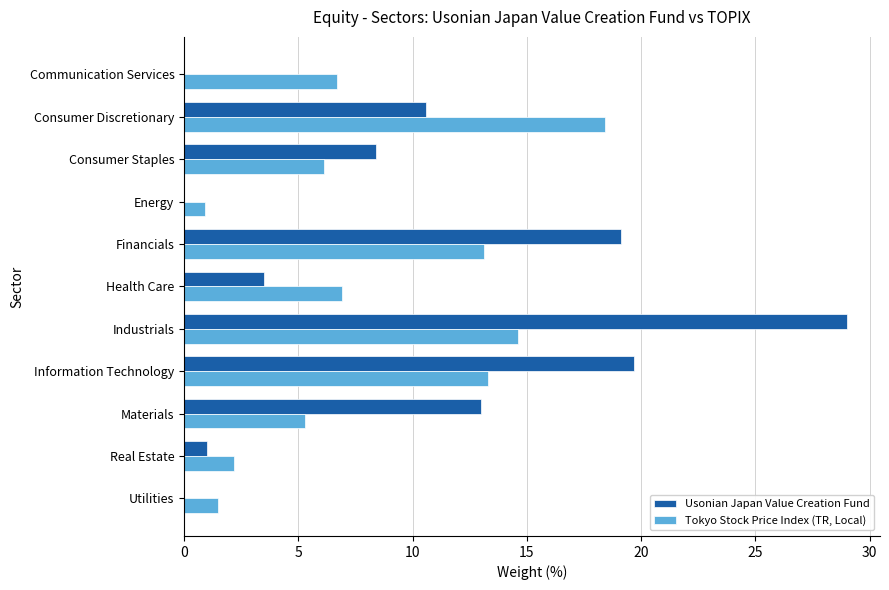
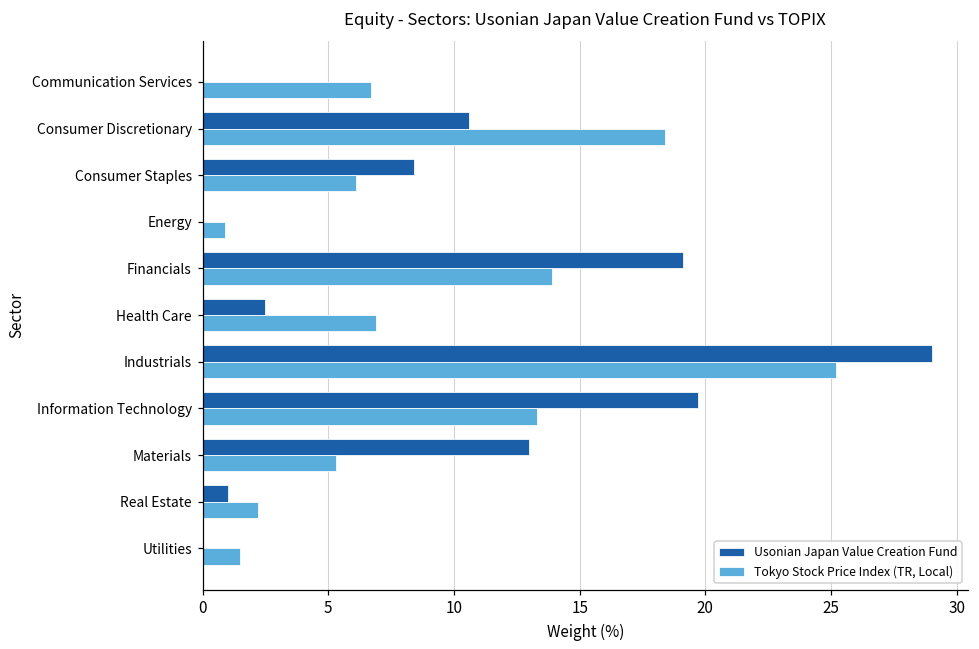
  {
    "Usonian Japan Value Creation Fund": {
      "Communication Services": 0.0,
      "Consumer Discretionary": 10.6,
      "Consumer Staples": 8.4,
      "Energy": 0.0,
      "Financials": 19.1,
-     "Health Care": 3.5,
+     "Health Care": 2.5,
      "Industrials": 29.0,
      "Information Technology": 19.7,
      "Materials": 13.0,
      "Real Estate": 1.0,
      "Utilities": 0.0
    },
    "Tokyo Stock Price Index (TR, Local)": {
      "Communication Services": 6.7,
      "Consumer Discretionary": 18.4,
      "Consumer Staples": 6.1,
      "Energy": 0.9,
-     "Financials": 13.1,
+     "Financials": 13.9,
      "Health Care": 6.9,
-     "Industrials": 14.6,
+     "Industrials": 25.2,
      "Information Technology": 13.3,
      "Materials": 5.3,
      "Real Estate": 2.2,
      "Utilities": 1.5
    }
  }
